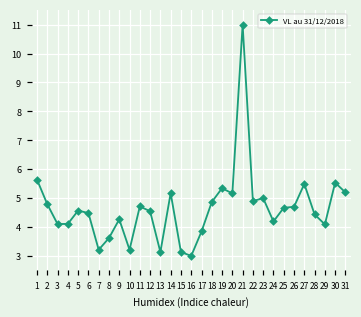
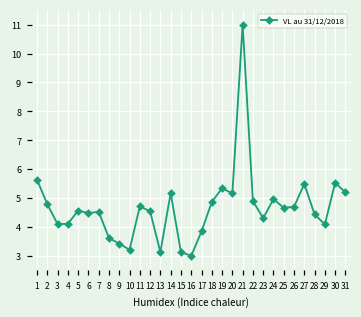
  {
    "1": 5.6,
    "2": 4.8,
    "3": 4.1,
    "4": 4.1,
    "5": 4.6,
    "6": 4.5,
-   "7": 3.2,
+   "7": 4.5,
    "8": 3.6,
-   "9": 4.3,
+   "9": 3.4,
    "10": 3.2,
    "11": 4.7,
    "12": 4.5,
    "13": 3.1,
    "14": 5.2,
    "15": 3.1,
    "16": 3.0,
    "17": 3.8,
    "18": 4.9,
    "19": 5.3,
    "20": 5.2,
    "21": 11.0,
    "22": 4.9,
-   "23": 5.0,
-   "24": 4.2,
+   "23": 4.3,
+   "24": 5.0,
    "25": 4.7,
    "26": 4.7,
    "27": 5.5,
    "28": 4.4,
    "29": 4.1,
    "30": 5.5,
    "31": 5.2
  }
